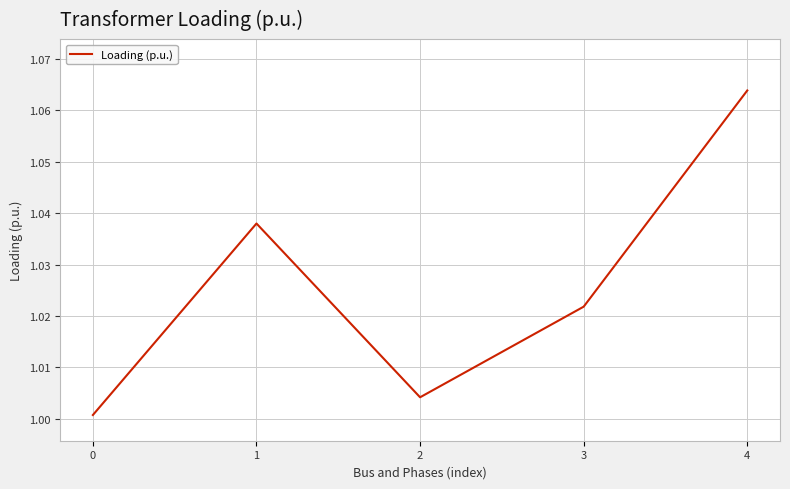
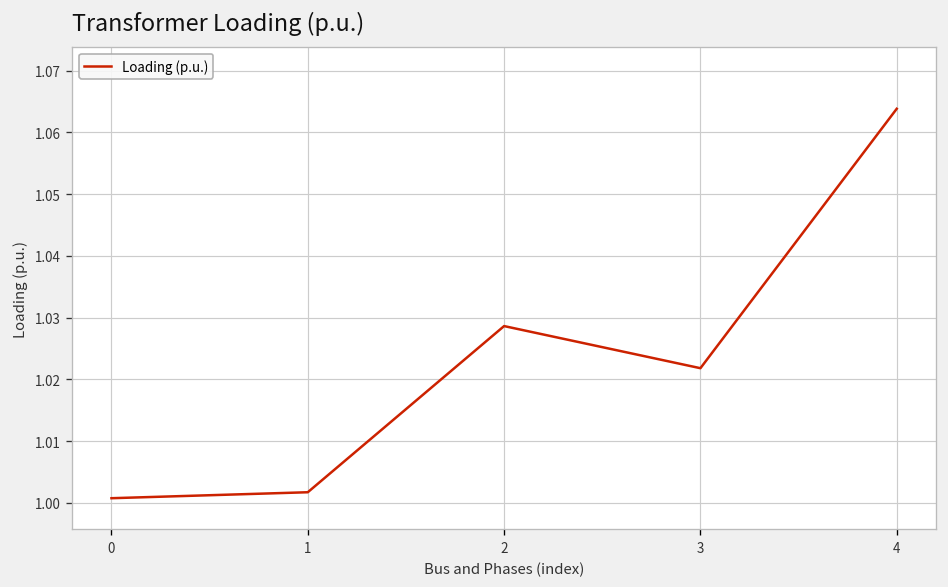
  {
    "0": 1.001,
-   "1": 1.038,
-   "2": 1.004,
+   "1": 1.002,
+   "2": 1.029,
    "3": 1.022,
    "4": 1.064
  }
